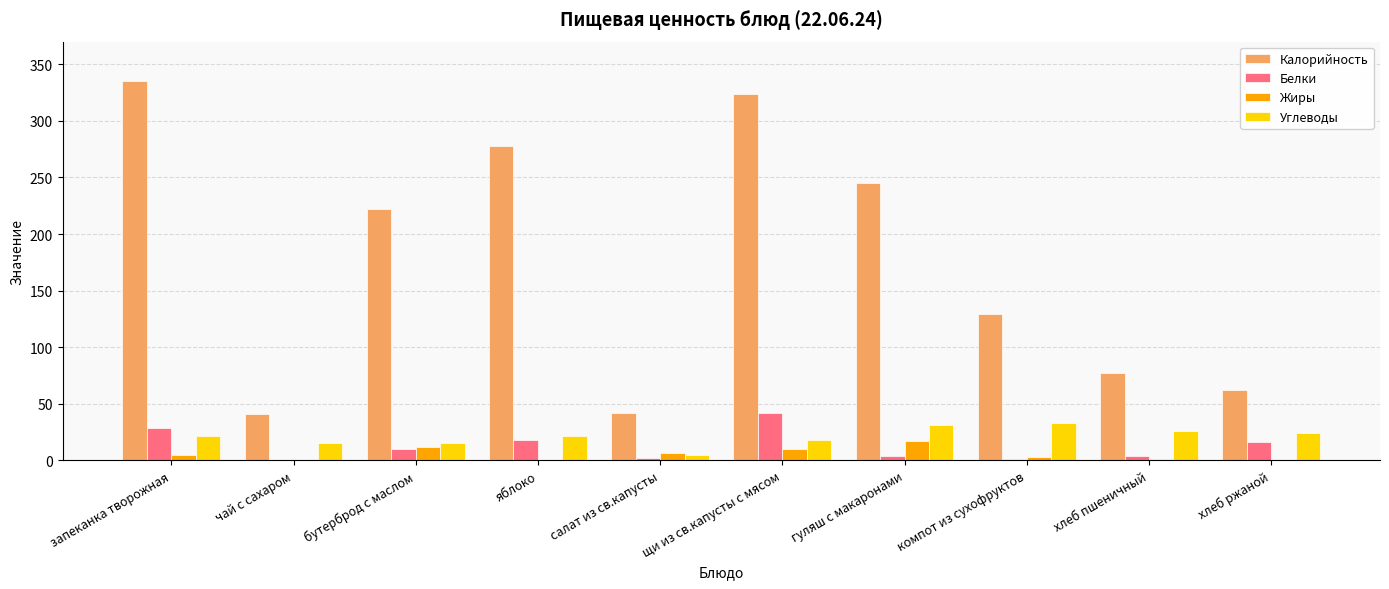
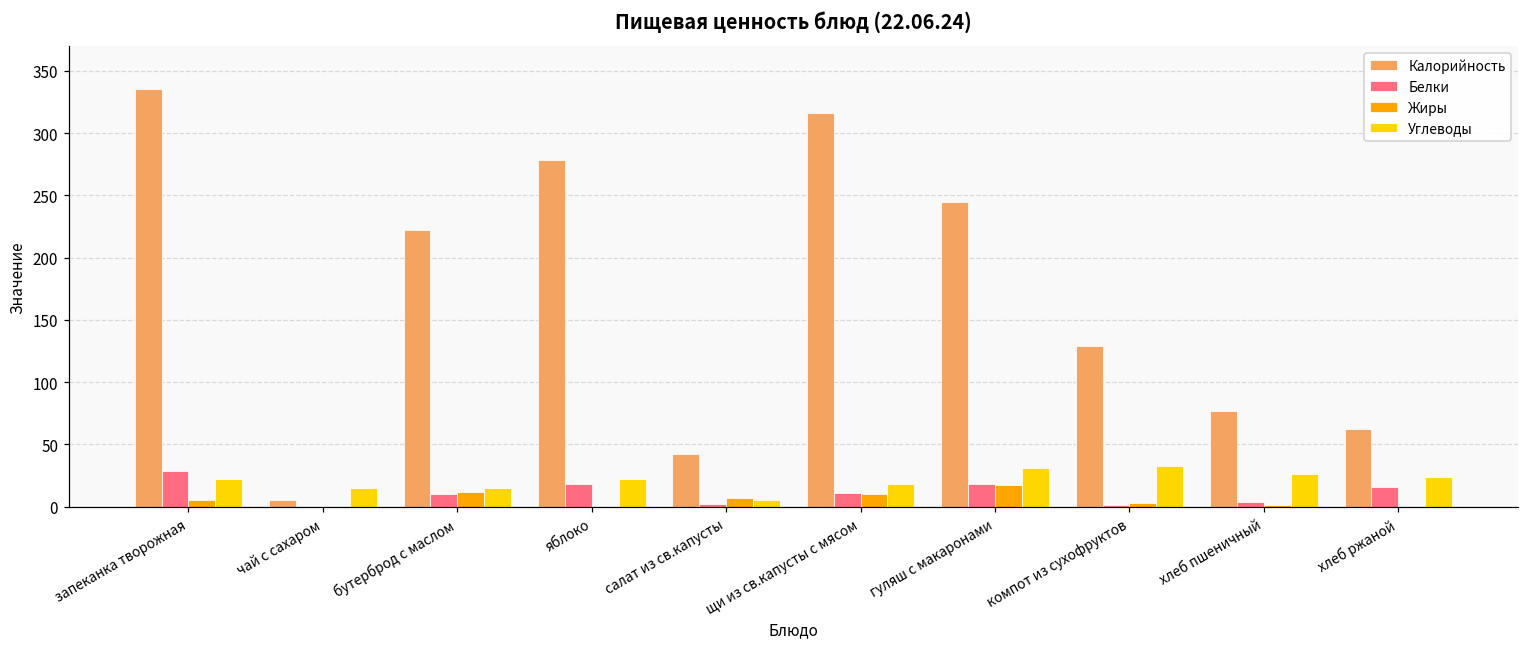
  {
    "Калорийность": {
      "запеканка творожная": 335,
-     "чай с сахаром": 41,
+     "чай с сахаром": 5,
      "бутерброд с маслом": 222,
      "яблоко": 278,
      "салат из св.капусты": 42,
-     "щи из св.капусты с мясом": 324,
+     "щи из св.капусты с мясом": 316,
      "гуляш с макаронами": 245,
      "компот из сухофруктов": 129,
      "хлеб пшеничный": 77,
      "хлеб ржаной": 62
    },
    "Белки": {
      "запеканка творожная": 29,
      "чай с сахаром": 0,
      "бутерброд с маслом": 10,
      "яблоко": 18,
-     "щи из св.капусты с мясом": 42,
-     "гуляш с макаронами": 4,
+     "щи из св.капусты с мясом": 11,
+     "гуляш с макаронами": 18,
      "хлеб пшеничный": 4,
      "хлеб ржаной": 16
    }
  }
